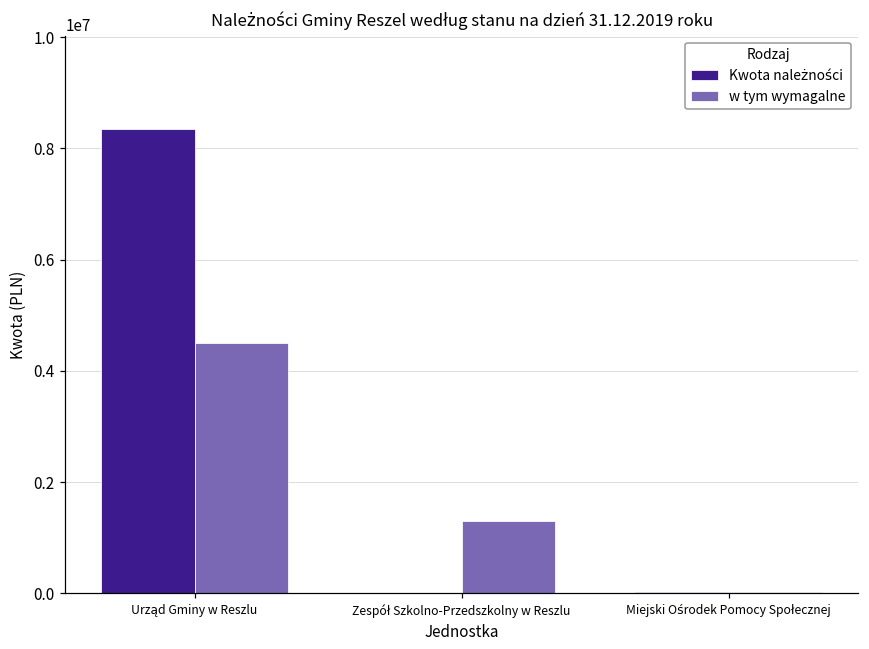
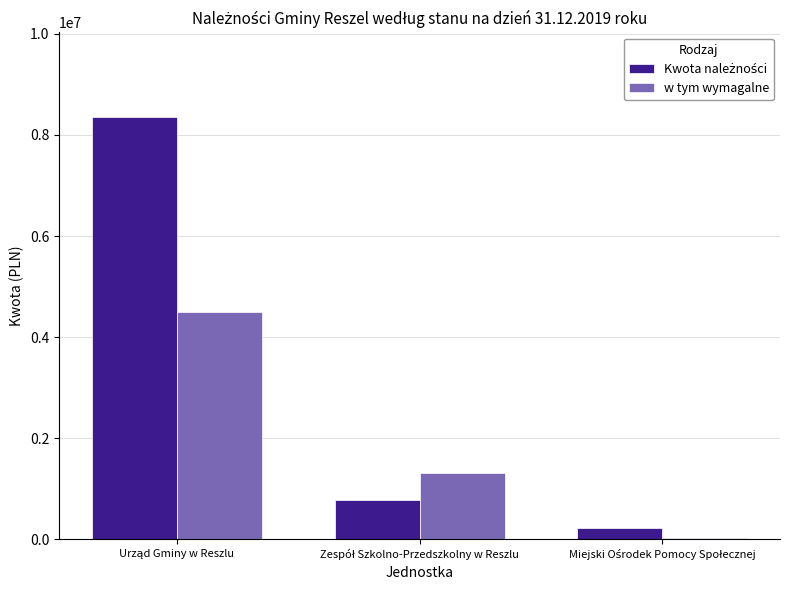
  {
    "Kwota należności": {
      "Urząd Gminy w Reszlu": 8400000,
-     "Zespół Szkolno-Przedszkolny w Reszlu": 0,
-     "Miejski Ośrodek Pomocy Społecznej": 0
+     "Zespół Szkolno-Przedszkolny w Reszlu": 800000,
+     "Miejski Ośrodek Pomocy Społecznej": 200000
    },
    "w tym wymagalne": {
      "Urząd Gminy w Reszlu": 4500000,
      "Zespół Szkolno-Przedszkolny w Reszlu": 1300000
    }
  }
